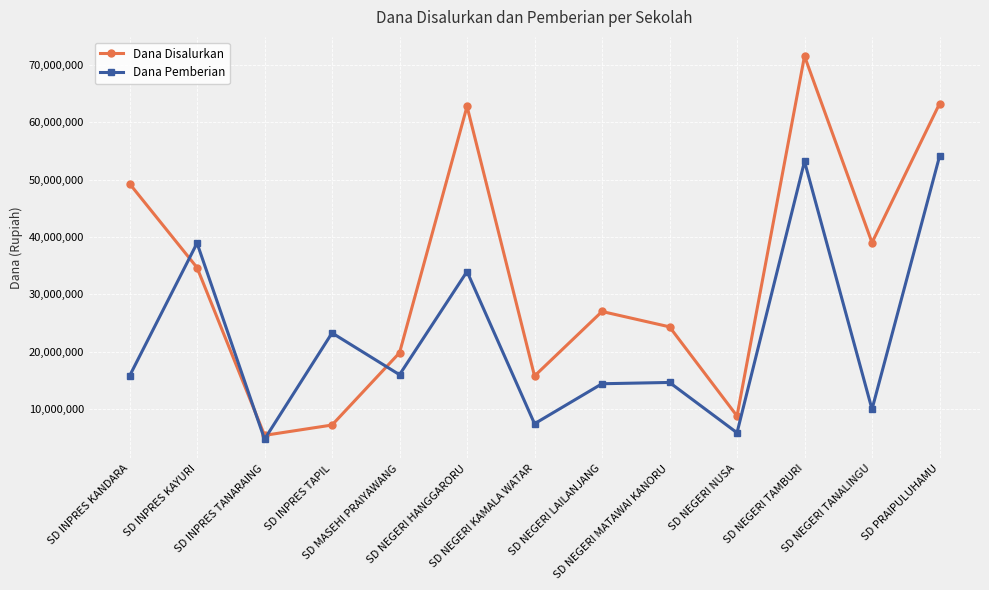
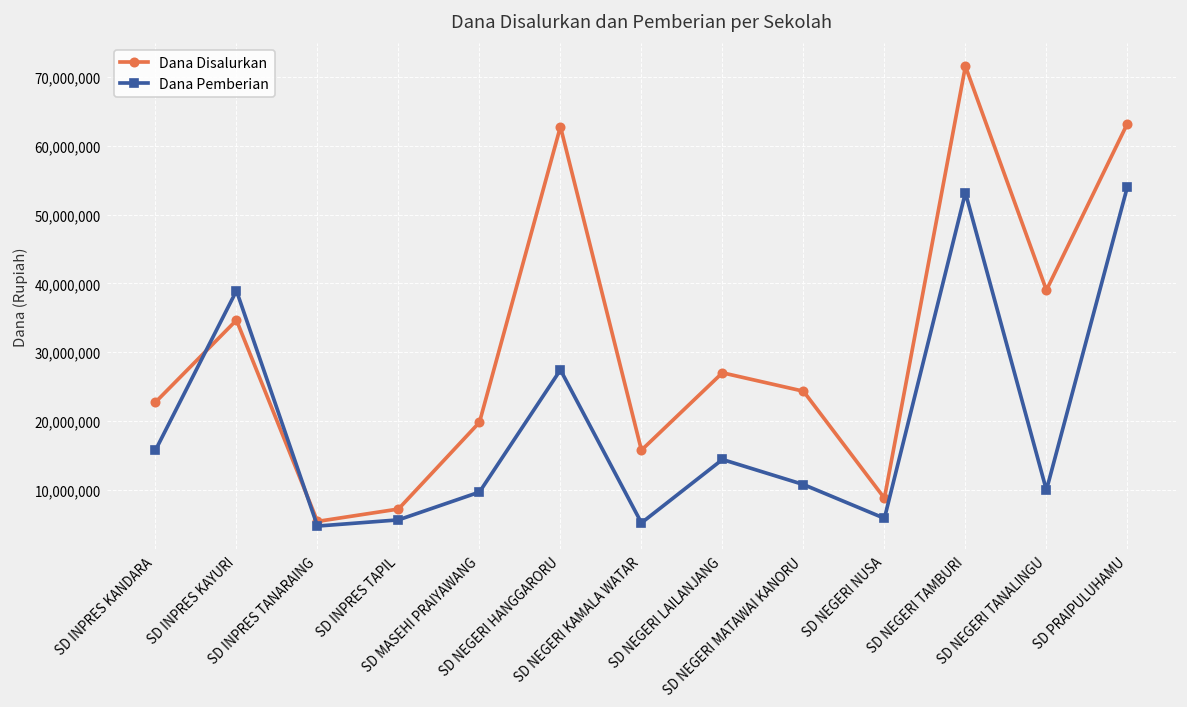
  {
    "Dana Disalurkan": {
-     "SD INPRES KANDARA": "49,000,000",
+     "SD INPRES KANDARA": "23,000,000",
      "SD INPRES KAYURI": "35,000,000",
      "SD INPRES TANARAING": "5,000,000",
      "SD INPRES TAPIL": "7,000,000",
      "SD MASEHI PRAIYAWANG": "20,000,000",
      "SD NEGERI HANGGARORU": "63,000,000",
      "SD NEGERI KAMALA WATAR": "16,000,000",
      "SD NEGERI LAILANJANG": "27,000,000",
      "SD NEGERI MATAWAI KANORU": "24,000,000",
      "SD NEGERI NUSA": "9,000,000",
      "SD NEGERI TAMBURI": "72,000,000",
      "SD NEGERI TANALINGU": "39,000,000",
      "SD PRAIPULUHAMU": "63,000,000"
    },
    "Dana Pemberian": {
      "SD INPRES KANDARA": "16,000,000",
      "SD INPRES KAYURI": "39,000,000",
      "SD INPRES TANARAING": "5,000,000",
-     "SD INPRES TAPIL": "23,000,000",
-     "SD MASEHI PRAIYAWANG": "16,000,000",
-     "SD NEGERI HANGGARORU": "34,000,000",
-     "SD NEGERI KAMALA WATAR": "7,000,000",
+     "SD INPRES TAPIL": "6,000,000",
+     "SD MASEHI PRAIYAWANG": "10,000,000",
+     "SD NEGERI HANGGARORU": "27,000,000",
+     "SD NEGERI KAMALA WATAR": "5,000,000",
      "SD NEGERI LAILANJANG": "14,000,000",
-     "SD NEGERI MATAWAI KANORU": "15,000,000",
+     "SD NEGERI MATAWAI KANORU": "11,000,000",
      "SD NEGERI NUSA": "6,000,000",
      "SD NEGERI TAMBURI": "53,000,000",
      "SD NEGERI TANALINGU": "10,000,000",
      "SD PRAIPULUHAMU": "54,000,000"
    }
  }
